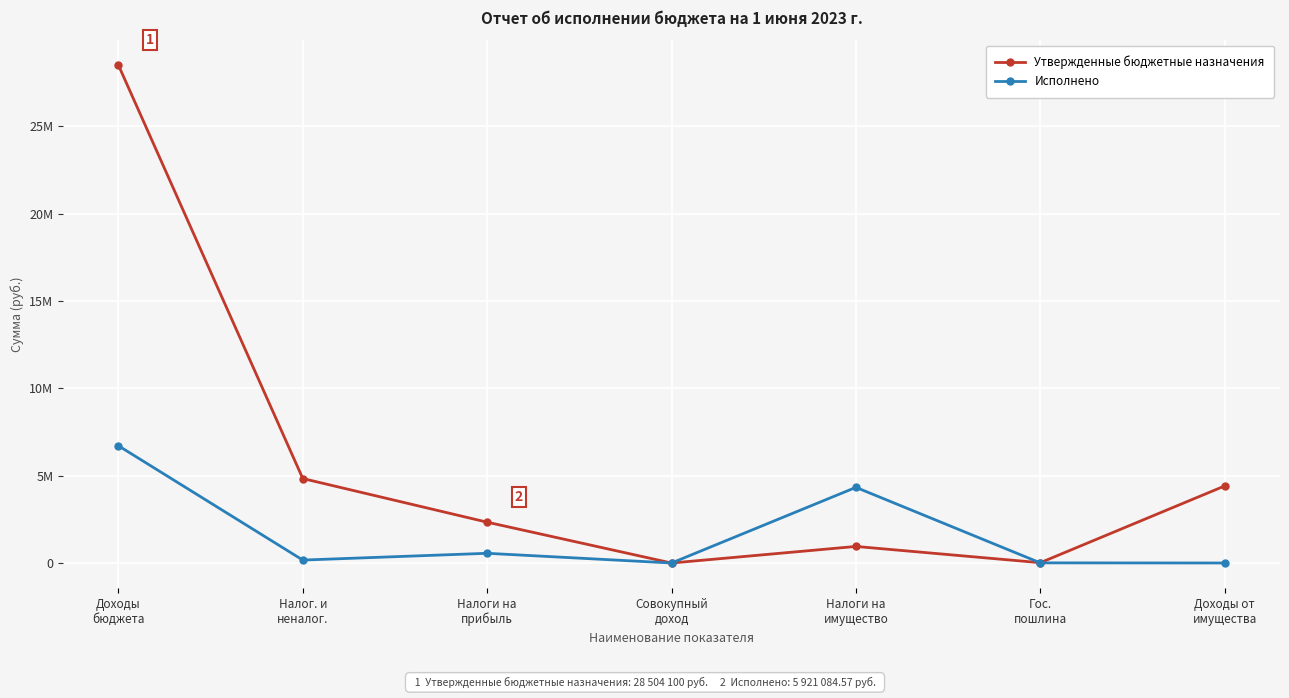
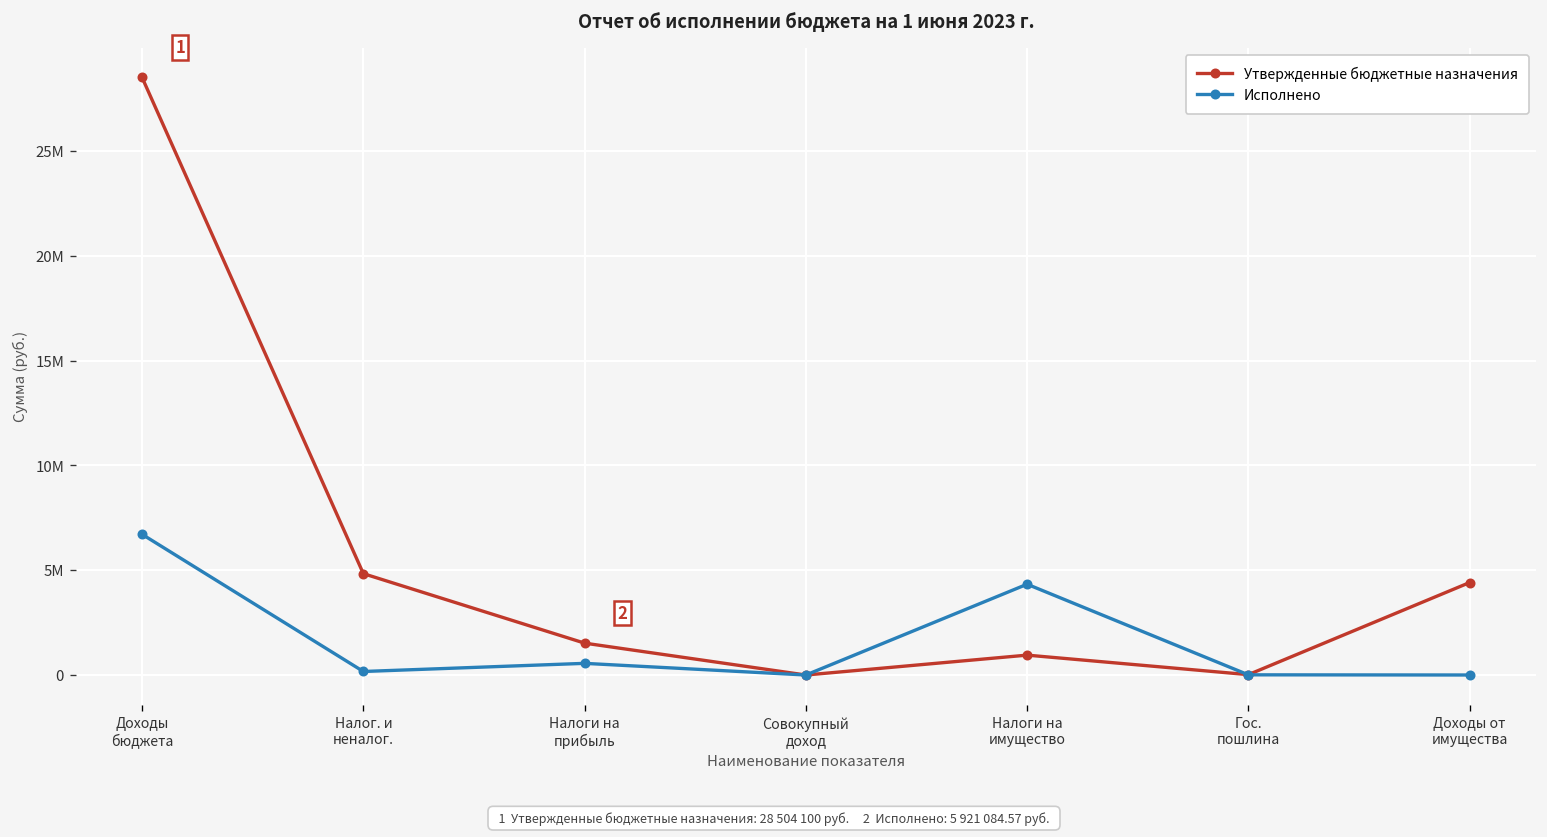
  {
    "Утвержденные бюджетные назначения": {
      "Доходы бюджета": 28500000,
      "Налог. и неналог.": 4800000,
-     "Налоги на прибыль": 2300000,
+     "Налоги на прибыль": 1500000,
      "Налоги на имущество": 1000000,
      "Доходы от имущества": 4400000
    },
    "Исполнено": {
      "Доходы бюджета": 6700000,
      "Налог. и неналог.": 200000,
      "Налоги на прибыль": 600000,
      "Налоги на имущество": 4300000,
      "Доходы от имущества": 0
    }
  }
